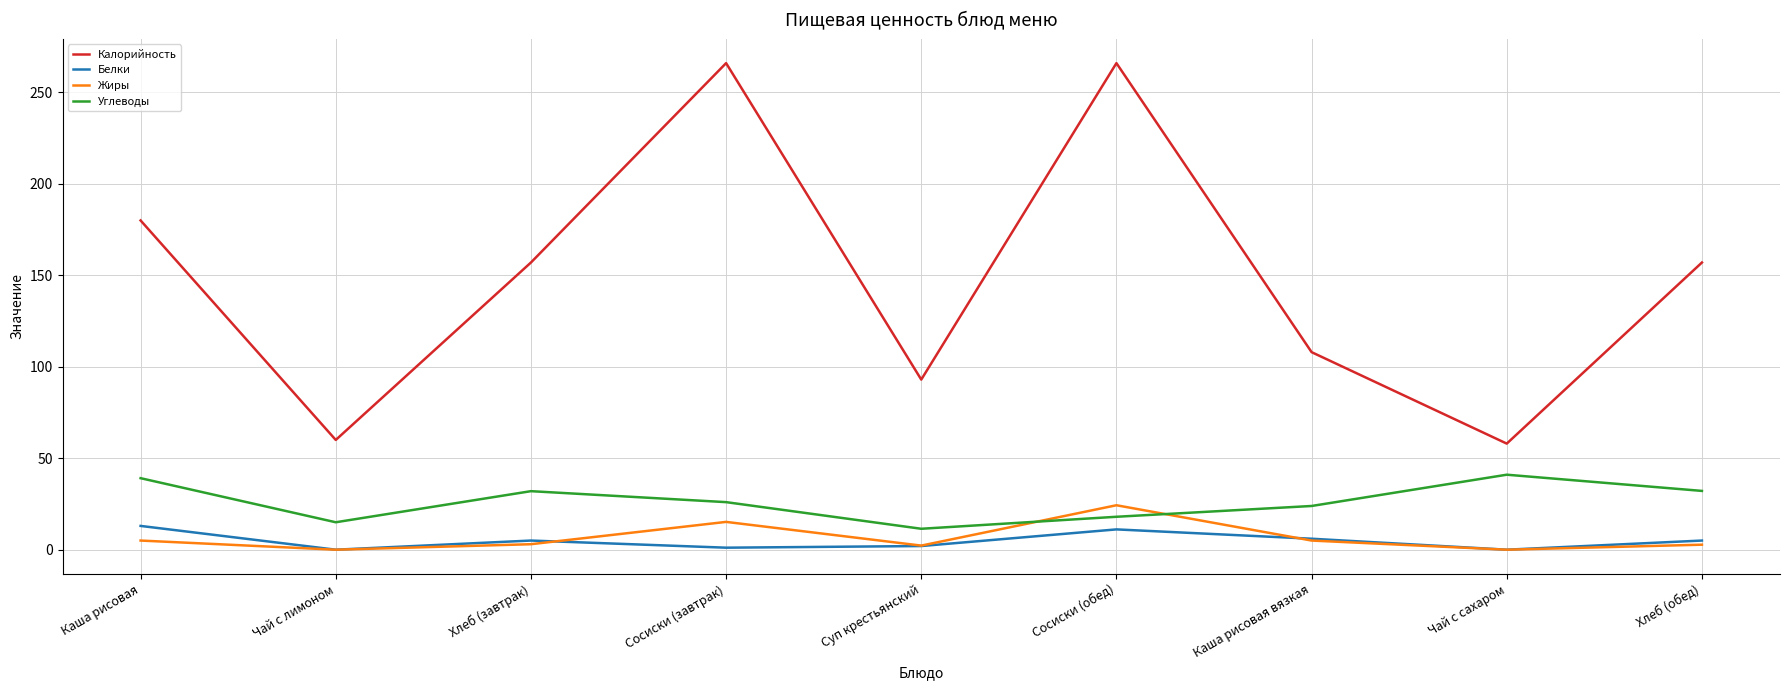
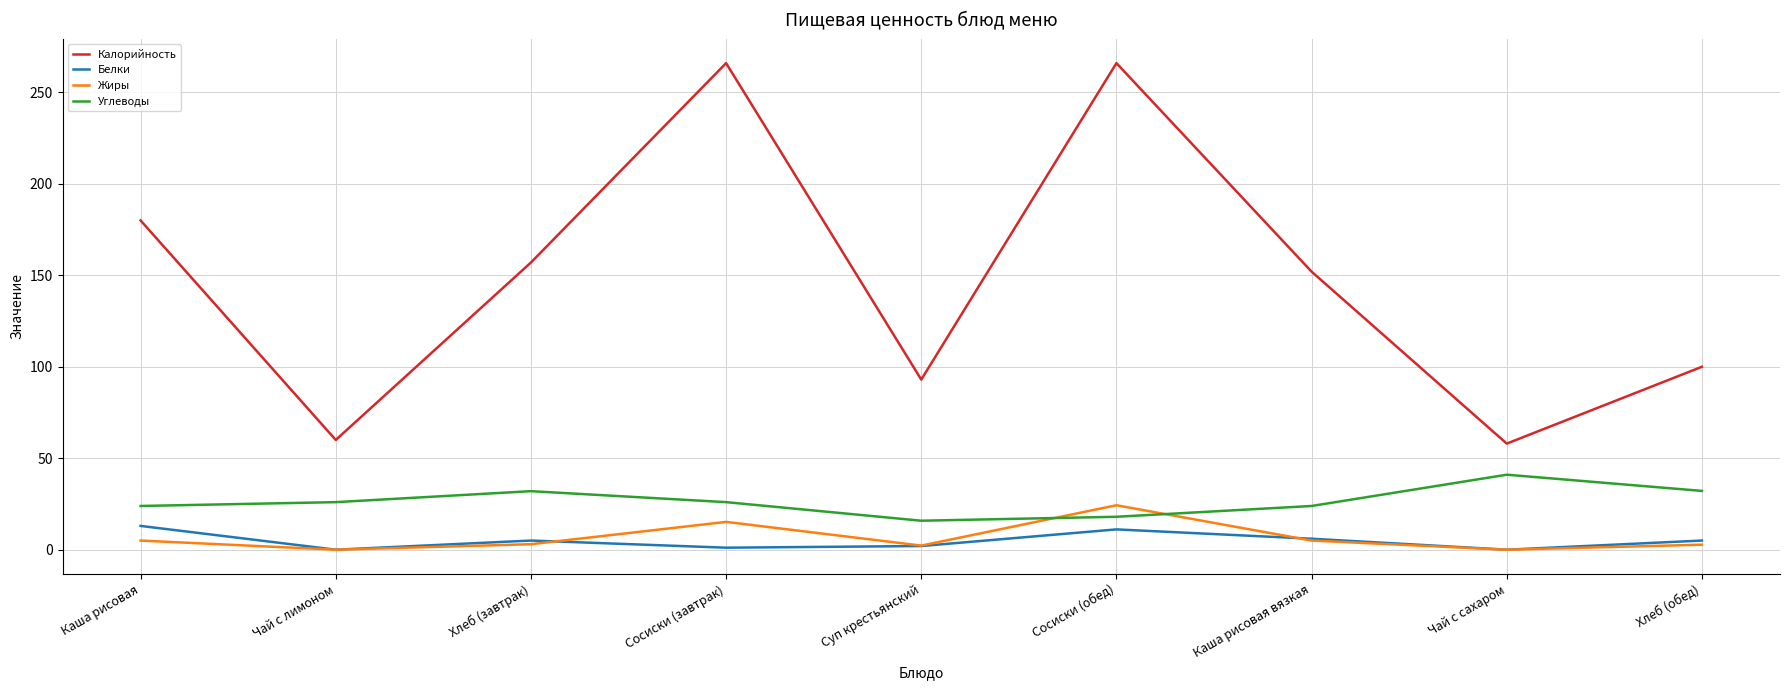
  {
    "Калорийность": {
      "Каша рисовая": 180,
      "Чай с лимоном": 60,
      "Хлеб (завтрак)": 157,
      "Сосиски (завтрак)": 266,
      "Суп крестьянский": 93,
      "Сосиски (обед)": 266,
-     "Каша рисовая вязкая": 108,
+     "Каша рисовая вязкая": 152,
      "Чай с сахаром": 58,
-     "Хлеб (обед)": 157
+     "Хлеб (обед)": 100
    },
    "Белки": {
      "Каша рисовая": 13,
      "Хлеб (завтрак)": 5,
      "Сосиски (завтрак)": 1,
      "Сосиски (обед)": 11,
      "Хлеб (обед)": 5
    },
    "Жиры": {
      "Каша рисовая": 5,
      "Хлеб (завтрак)": 3,
      "Сосиски (завтрак)": 15,
      "Сосиски (обед)": 24,
      "Хлеб (обед)": 3
    },
    "Углеводы": {
-     "Каша рисовая": 39,
-     "Чай с лимоном": 15,
+     "Каша рисовая": 24,
+     "Чай с лимоном": 26,
      "Хлеб (завтрак)": 32,
      "Сосиски (завтрак)": 26,
-     "Суп крестьянский": 11,
+     "Суп крестьянский": 16,
      "Сосиски (обед)": 18,
      "Каша рисовая вязкая": 24,
      "Чай с сахаром": 41,
      "Хлеб (обед)": 32
    }
  }
